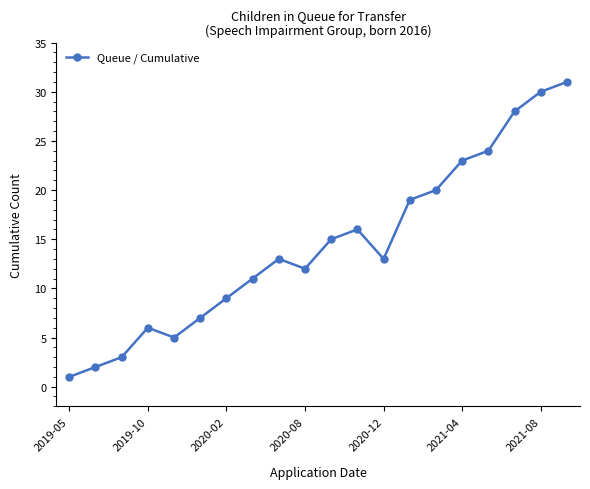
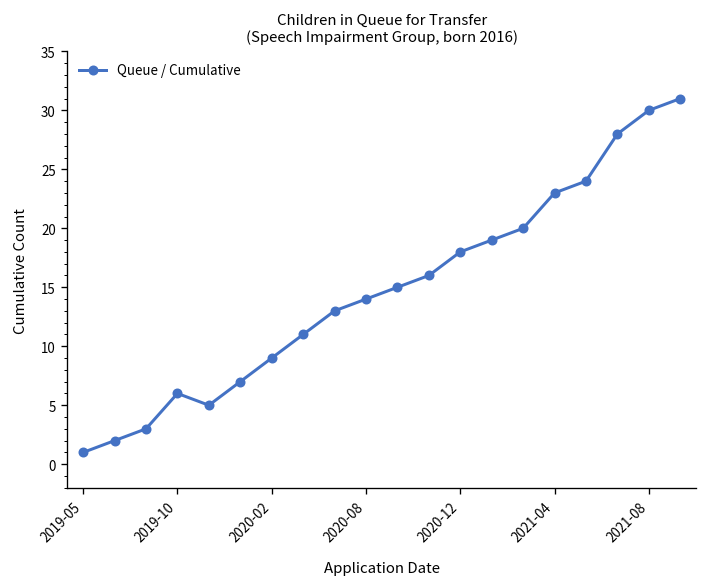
  {
    "2019-05": 1,
    "2019-10": 6,
    "2020-02": 9,
-   "2020-08": 12,
-   "2020-12": 13,
+   "2020-08": 14,
+   "2020-12": 18,
    "2021-04": 23,
    "2021-08": 30
  }
